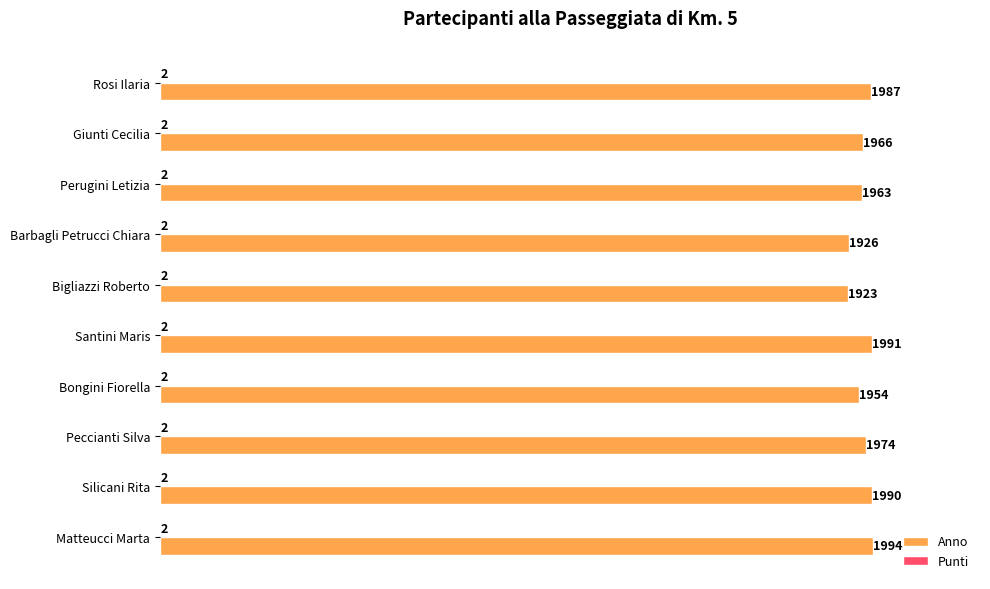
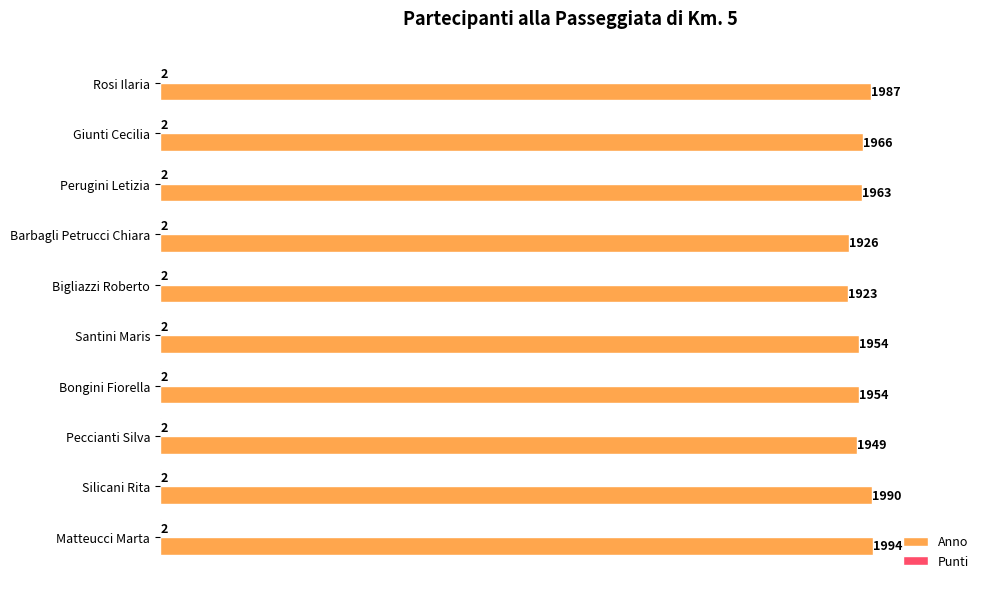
  {
    "Anno": {
      "Rosi Ilaria": 1987,
      "Giunti Cecilia": 1966,
      "Perugini Letizia": 1963,
      "Barbagli Petrucci Chiara": 1926,
      "Bigliazzi Roberto": 1923,
-     "Santini Maris": 1991,
+     "Santini Maris": 1954,
      "Bongini Fiorella": 1954,
-     "Peccianti Silva": 1974,
+     "Peccianti Silva": 1949,
      "Silicani Rita": 1990,
      "Matteucci Marta": 1994
    },
    "Punti": {
      "Rosi Ilaria": 2,
      "Giunti Cecilia": 2,
      "Perugini Letizia": 2,
      "Barbagli Petrucci Chiara": 2,
      "Bigliazzi Roberto": 2,
      "Santini Maris": 2,
      "Bongini Fiorella": 2,
      "Peccianti Silva": 2,
      "Silicani Rita": 2,
      "Matteucci Marta": 2
    }
  }
